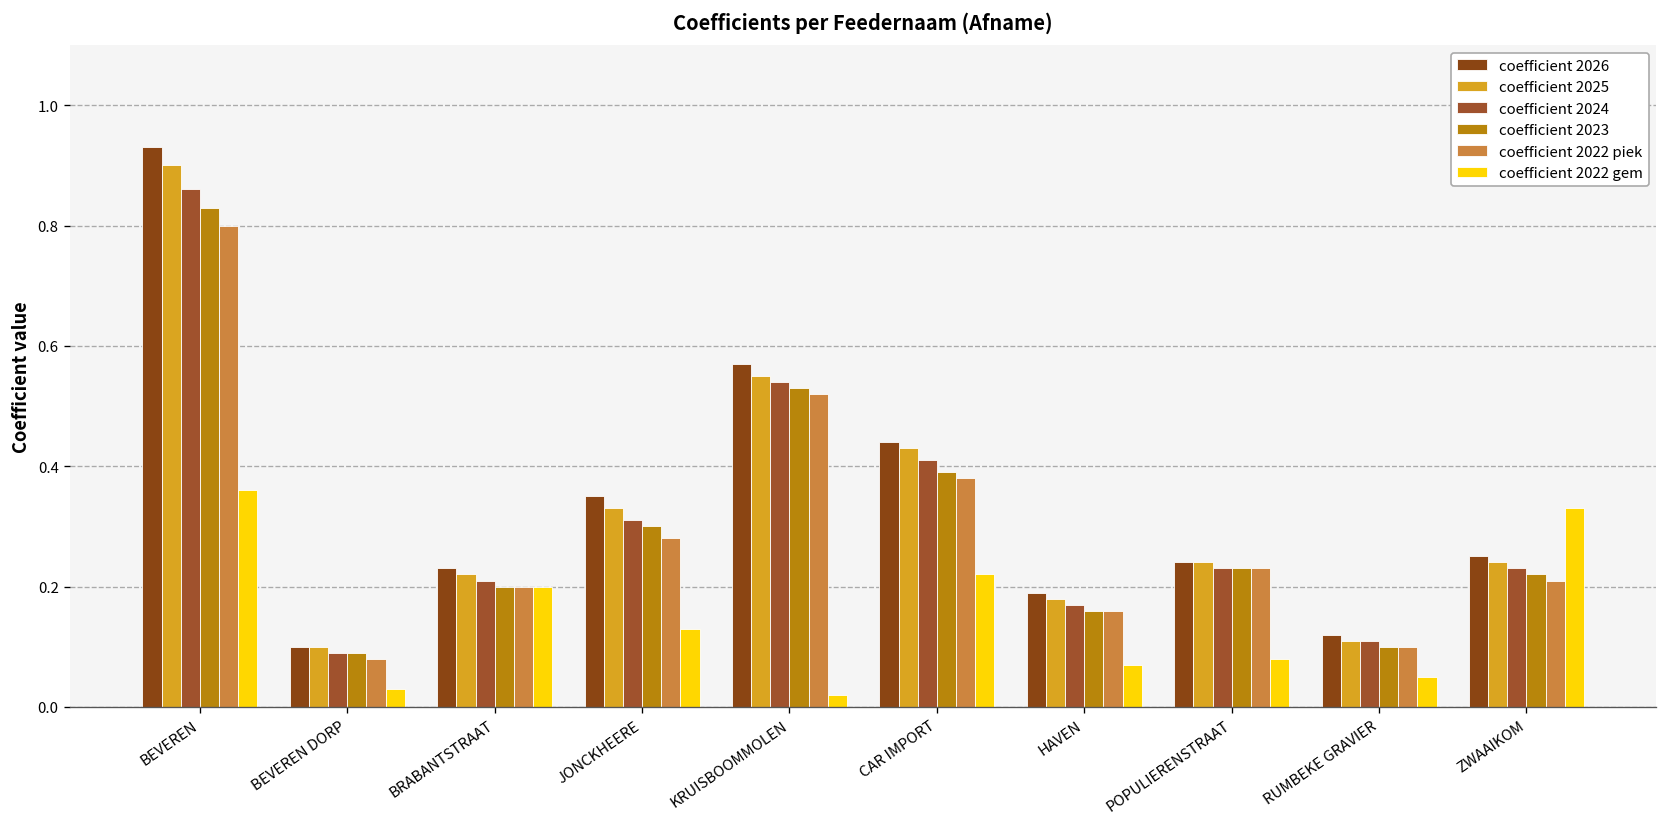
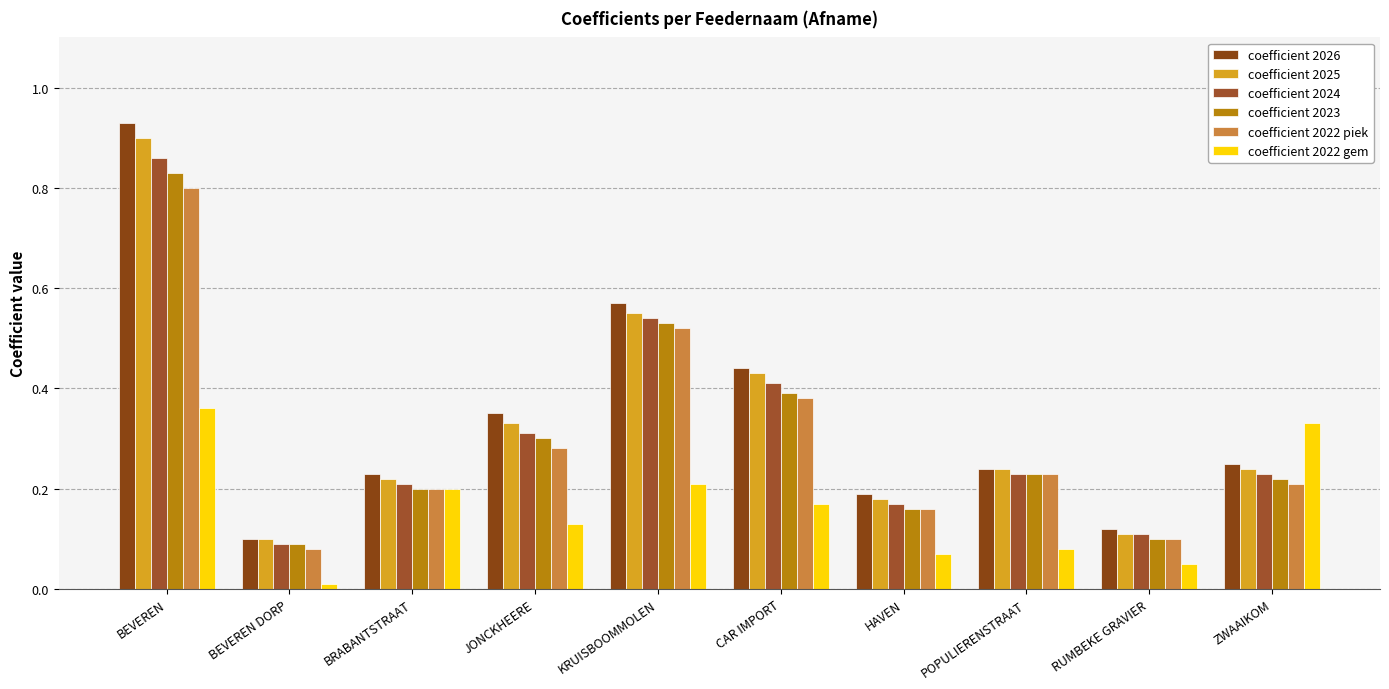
  {
    "coefficient 2022 gem": {
      "BEVEREN": 0.36,
-     "BEVEREN DORP": 0.03,
+     "BEVEREN DORP": 0.01,
      "BRABANTSTRAAT": 0.20,
      "JONCKHEERE": 0.13,
-     "KRUISBOOMMOLEN": 0.02,
-     "CAR IMPORT": 0.22,
+     "KRUISBOOMMOLEN": 0.21,
+     "CAR IMPORT": 0.17,
      "HAVEN": 0.07,
      "POPULIERENSTRAAT": 0.08,
      "RUMBEKE GRAVIER": 0.05,
      "ZWAAIKOM": 0.33
    }
  }
